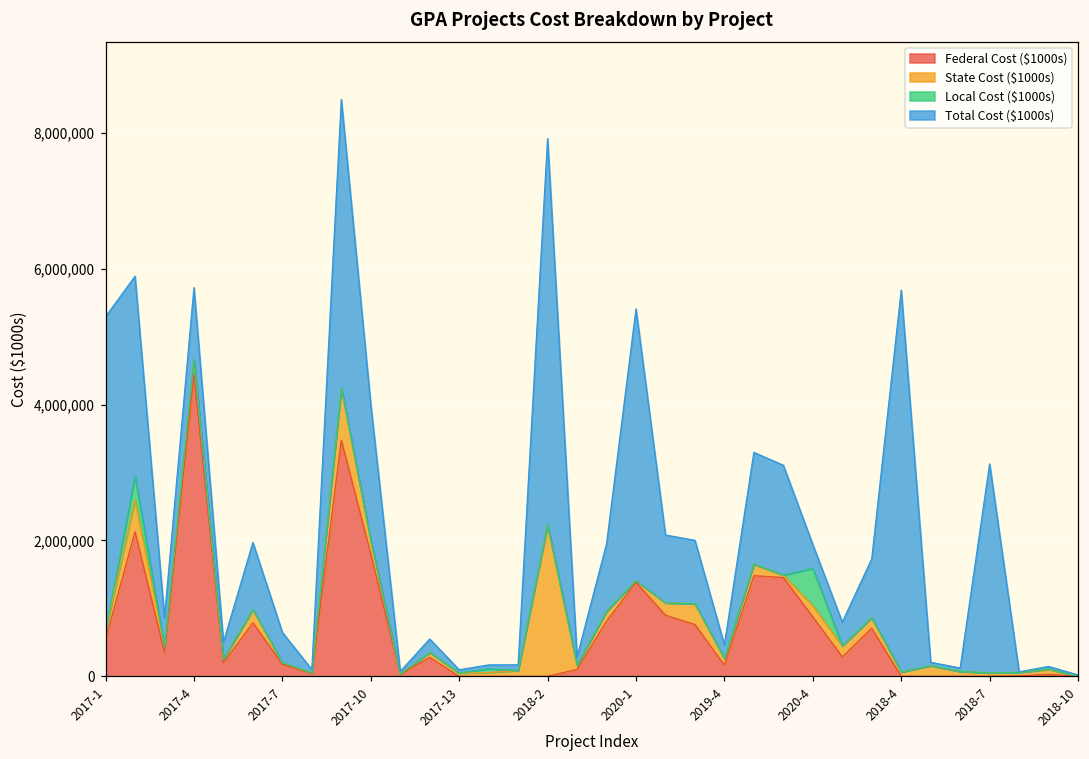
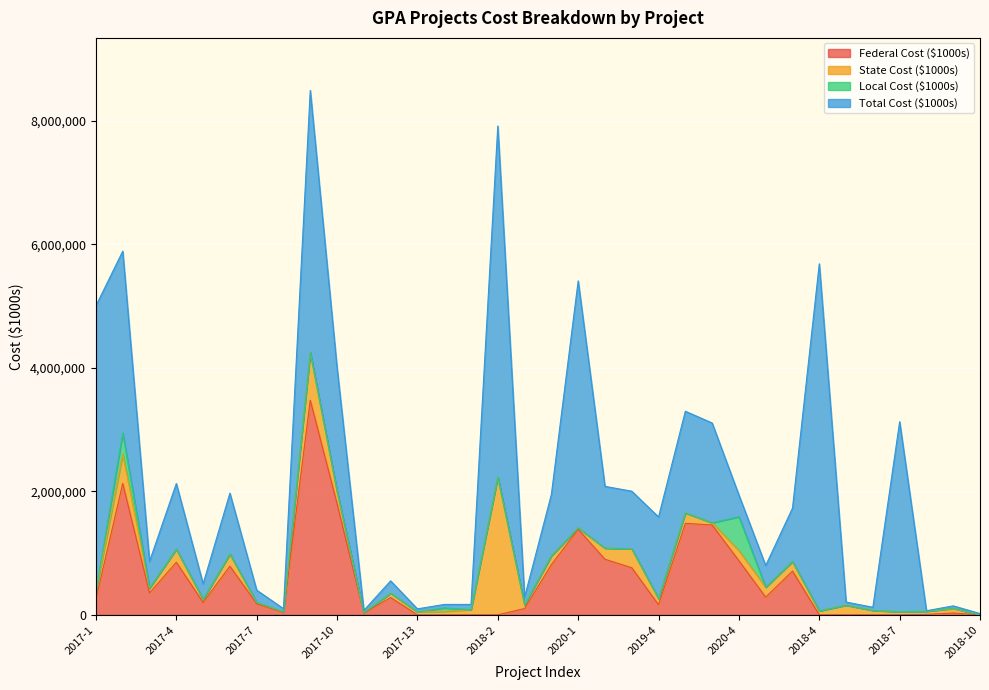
  {
    "Federal Cost ($1000s)": {
-     "2017-1": "500,000",
-     "2017-4": "4,400,000",
+     "2017-1": "300,000",
+     "2017-4": "900,000",
      "2017-10": "1,800,000",
      "2017-13": "0",
      "2018-2": "0",
      "2019-4": "200,000",
      "2020-4": "900,000",
      "2018-4": "0",
      "2018-7": "0"
    },
    "State Cost ($1000s)": {
      "2020-4": "200,000"
    },
    "Local Cost ($1000s)": {
      "2020-4": "500,000"
    },
    "Total Cost ($1000s)": {
      "2017-1": "4,600,000",
      "2017-4": "1,100,000",
-     "2017-7": "400,000",
+     "2017-7": "200,000",
      "2017-10": "2,000,000",
      "2017-13": "0",
      "2018-2": "5,700,000",
      "2020-1": "4,000,000",
-     "2019-4": "200,000",
+     "2019-4": "1,300,000",
      "2020-4": "400,000",
      "2018-4": "5,600,000",
      "2018-7": "3,100,000"
    }
  }
